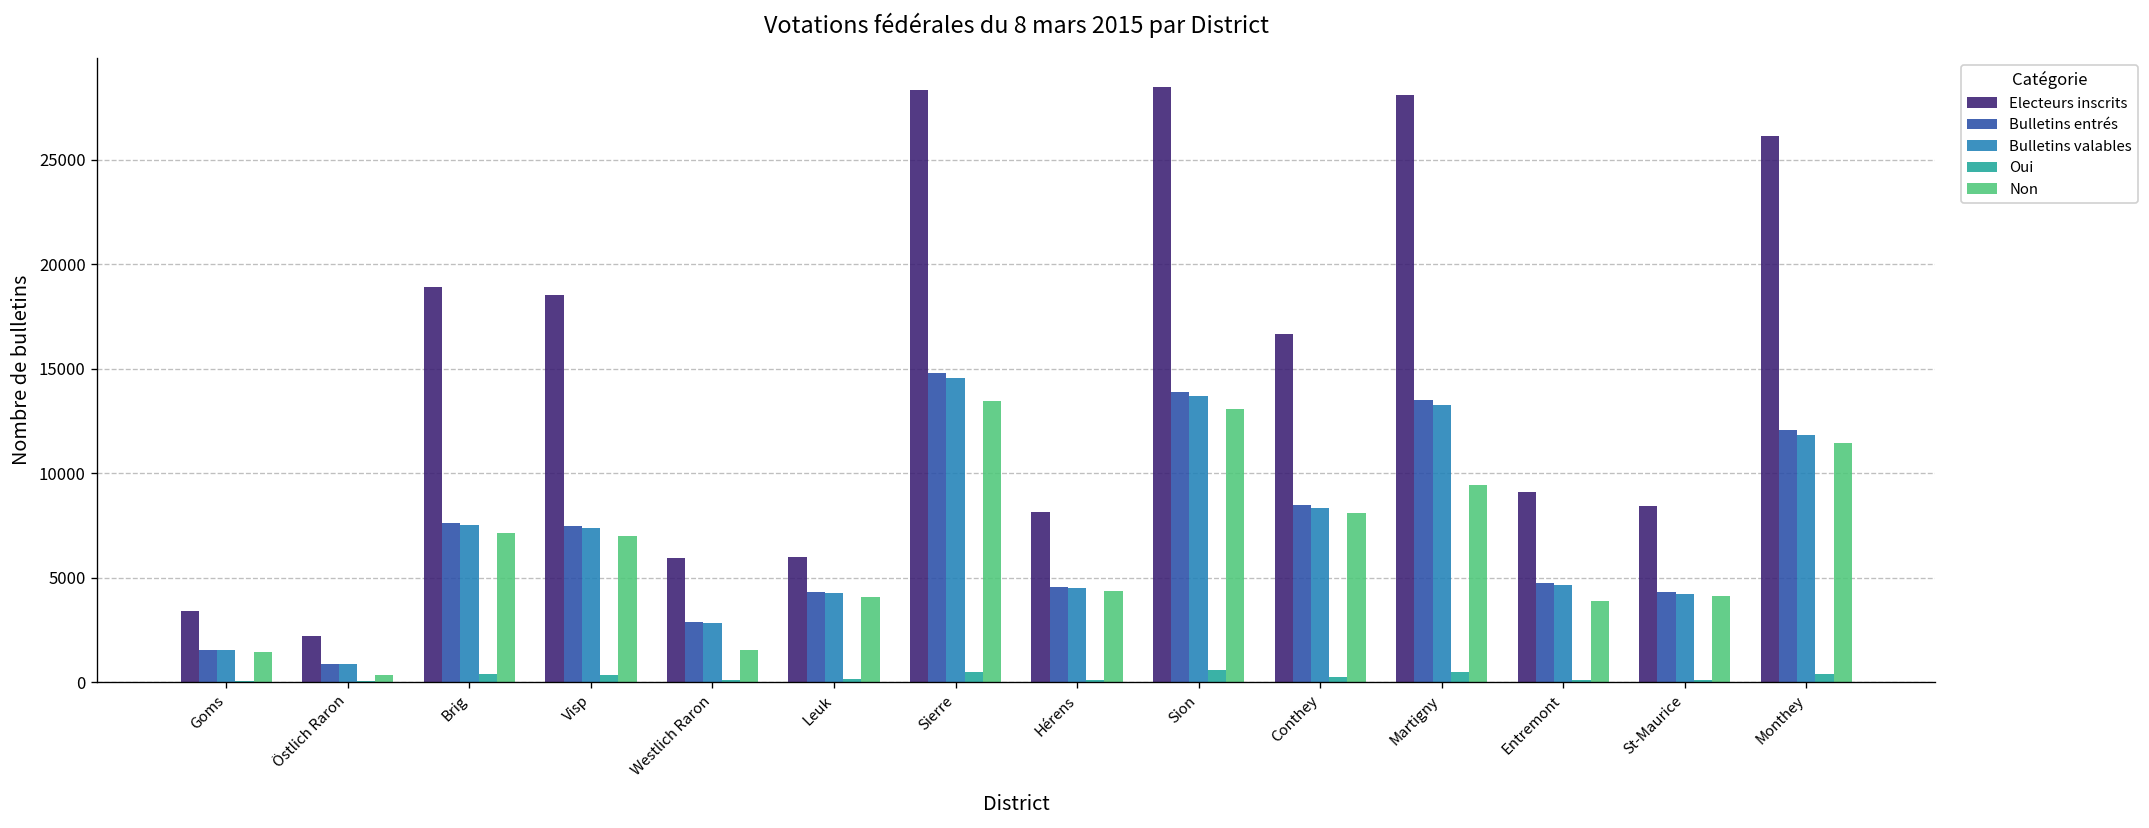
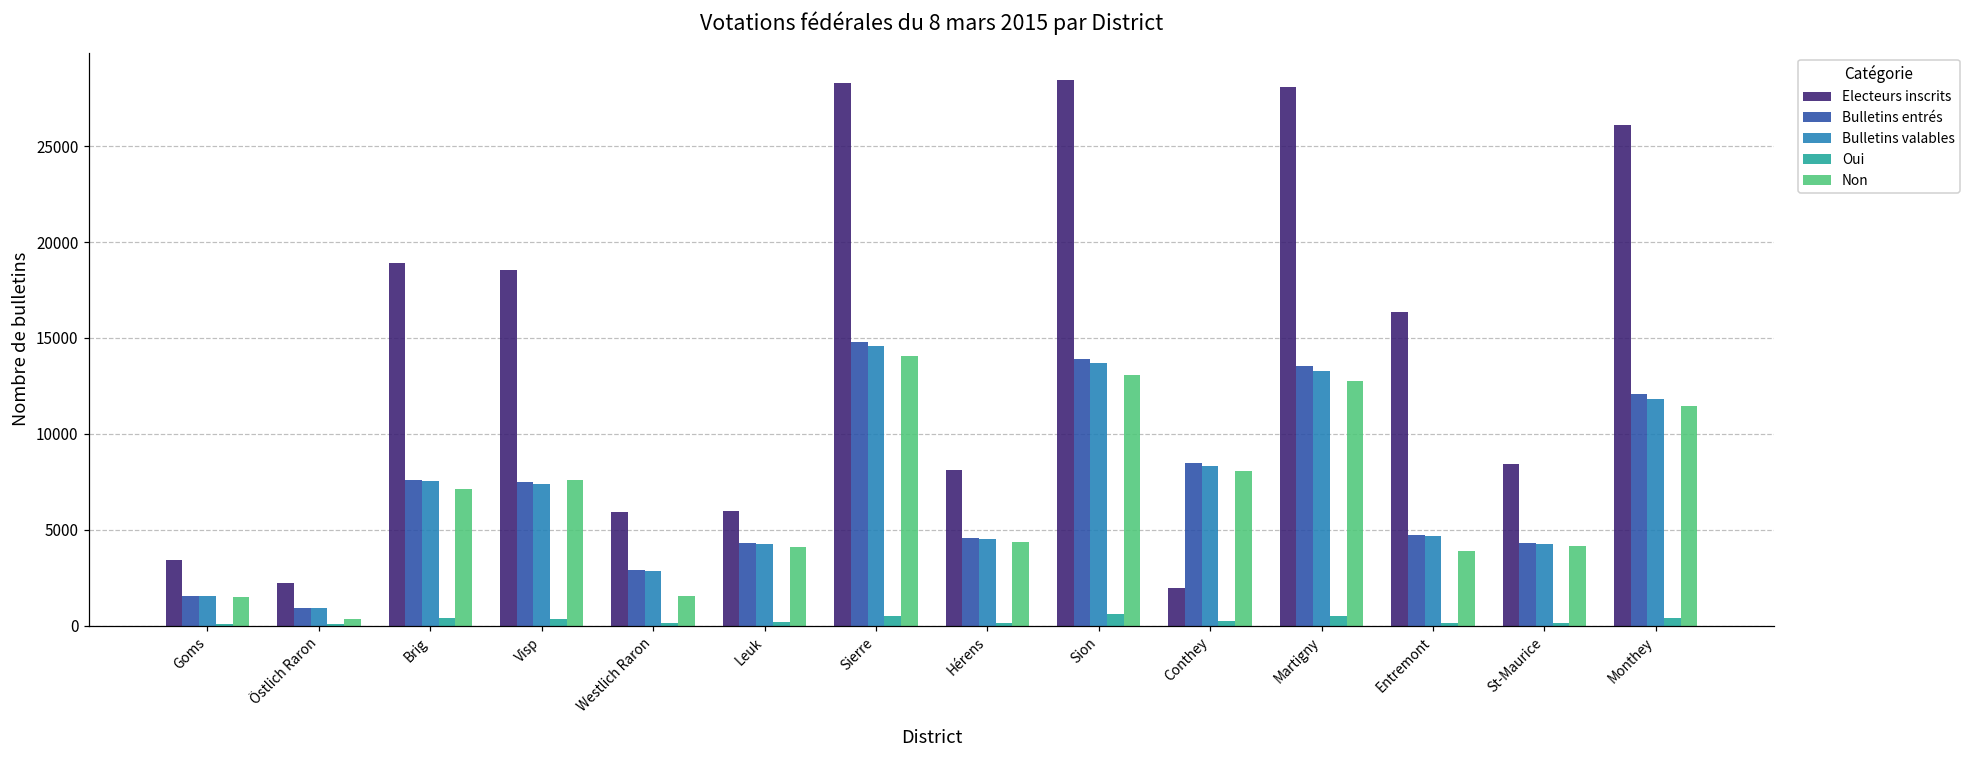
  {
    "Electeurs inscrits": {
      "Goms": 3400,
      "Östlich Raron": 2200,
      "Brig": 18900,
      "Visp": 18500,
      "Westlich Raron": 5900,
      "Leuk": 6000,
      "Sierre": 28300,
      "Hérens": 8100,
      "Sion": 28500,
-     "Conthey": 16700,
+     "Conthey": 2000,
      "Martigny": 28100,
-     "Entremont": 9100,
+     "Entremont": 16400,
      "St-Maurice": 8400,
      "Monthey": 26100
    },
    "Non": {
      "Goms": 1500,
      "Östlich Raron": 400,
      "Brig": 7100,
-     "Visp": 7000,
+     "Visp": 7600,
      "Westlich Raron": 1500,
      "Leuk": 4100,
-     "Sierre": 13500,
+     "Sierre": 14100,
      "Hérens": 4400,
      "Sion": 13100,
      "Conthey": 8100,
-     "Martigny": 9400,
+     "Martigny": 12700,
      "Entremont": 3900,
      "St-Maurice": 4100,
      "Monthey": 11400
    }
  }
